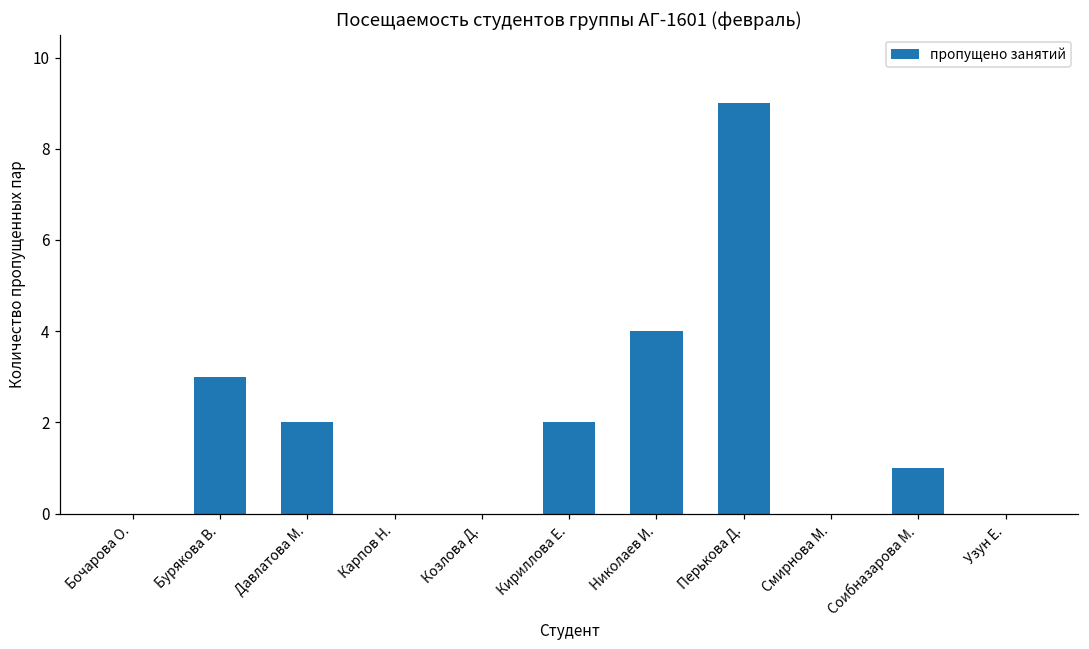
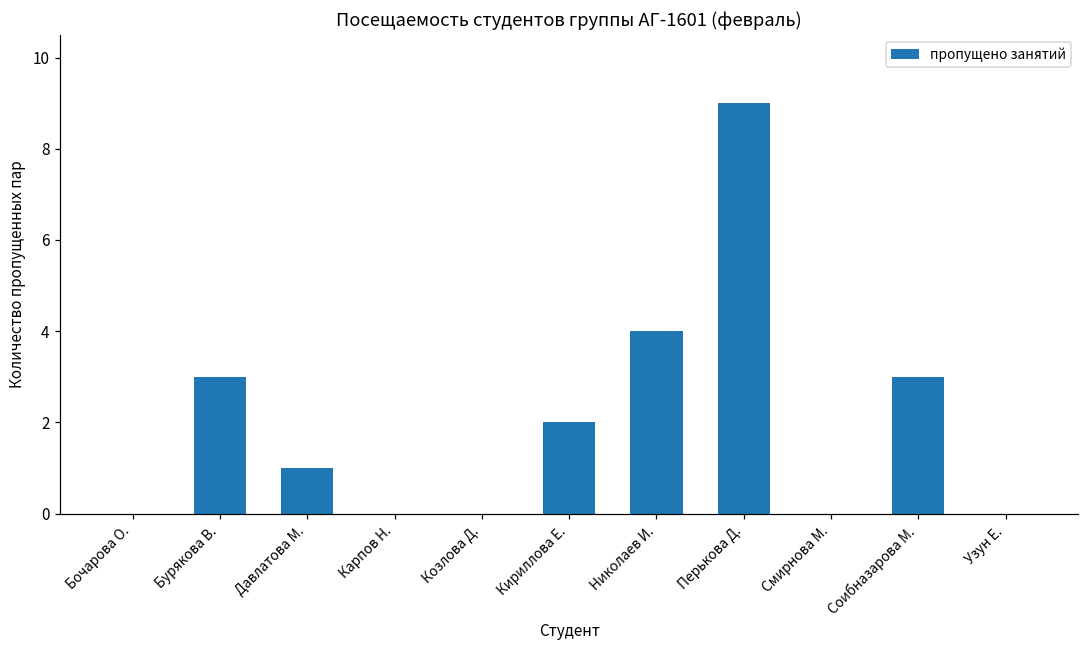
  {
    "Бочарова О.": 0,
    "Бурякова В.": 3,
-   "Давлатова М.": 2,
+   "Давлатова М.": 1,
    "Карпов Н.": 0,
    "Козлова Д.": 0,
    "Кириллова Е.": 2,
    "Николаев И.": 4,
    "Перькова Д.": 9,
    "Смирнова М.": 0,
-   "Соибназарова М.": 1,
+   "Соибназарова М.": 3,
    "Узун Е.": 0
  }
